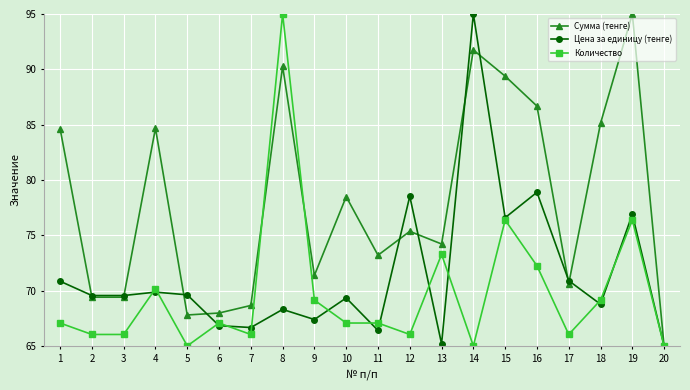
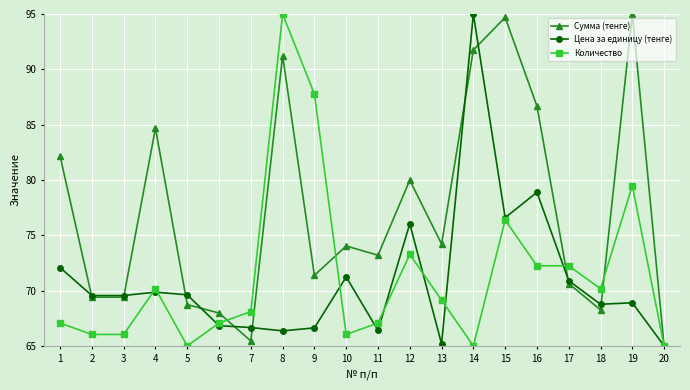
  {
    "Сумма (тенге)": {
-     "1": 84.6,
+     "1": 82.1,
      "4": 84.7,
-     "5": 67.8,
+     "5": 68.7,
      "6": 68.0,
-     "7": 68.7,
-     "8": 90.3,
+     "7": 65.4,
+     "8": 91.2,
      "9": 71.4,
-     "10": 78.5,
+     "10": 74.0,
      "11": 73.2,
-     "12": 75.4,
+     "12": 80.0,
      "13": 74.2,
      "14": 91.7,
-     "15": 89.4,
+     "15": 94.7,
      "16": 86.7,
      "17": 70.6,
-     "18": 85.1,
+     "18": 68.3,
      "19": 95.0
    },
    "Цена за единицу (тенге)": {
-     "1": 70.8,
+     "1": 72.1,
      "4": 69.9,
      "5": 69.6,
      "6": 66.8,
      "7": 66.7,
-     "8": 68.3,
-     "9": 67.4,
-     "10": 69.3,
+     "8": 66.4,
+     "9": 66.6,
+     "10": 71.2,
      "11": 66.4,
-     "12": 78.5,
+     "12": 76.0,
      "13": 65.2,
      "14": 95.0,
      "16": 78.9,
      "17": 70.9,
      "18": 68.8,
-     "19": 76.9
+     "19": 68.9
    },
    "Количество": {
      "1": 67.1,
      "2": 66.0,
      "3": 66.0,
      "4": 70.2,
      "5": 65.0,
      "6": 67.1,
-     "7": 66.0,
+     "7": 68.1,
      "8": 95.0,
-     "9": 69.1,
-     "10": 67.1,
+     "9": 87.8,
+     "10": 66.0,
      "11": 67.1,
-     "12": 66.0,
-     "13": 73.3,
+     "12": 73.3,
+     "13": 69.1,
      "14": 65.0,
      "16": 72.2,
-     "17": 66.0,
-     "18": 69.1,
-     "19": 76.4
+     "17": 72.2,
+     "18": 70.2,
+     "19": 79.5
    }
  }
